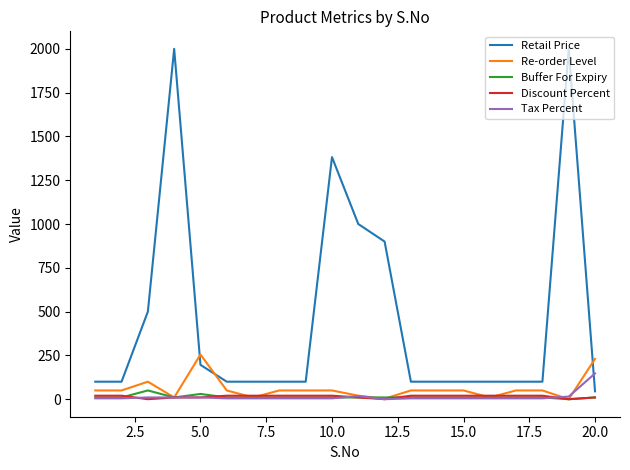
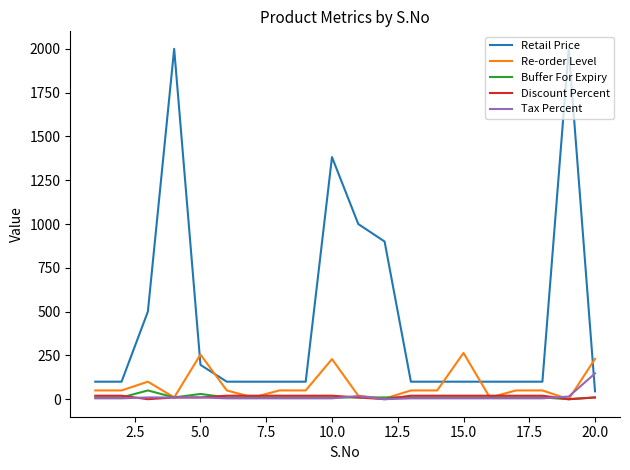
  {
    "Retail Price": {
      "5.0": 200,
      "10.0": 1380,
      "15.0": 100,
      "20.0": 50
    },
    "Re-order Level": {
      "5.0": 260,
-     "10.0": 50,
-     "15.0": 50,
+     "10.0": 230,
+     "15.0": 260,
      "20.0": 230
    },
    "Buffer For Expiry": {
      "5.0": 30
    },
    "Tax Percent": {
      "20.0": 150
    }
  }
